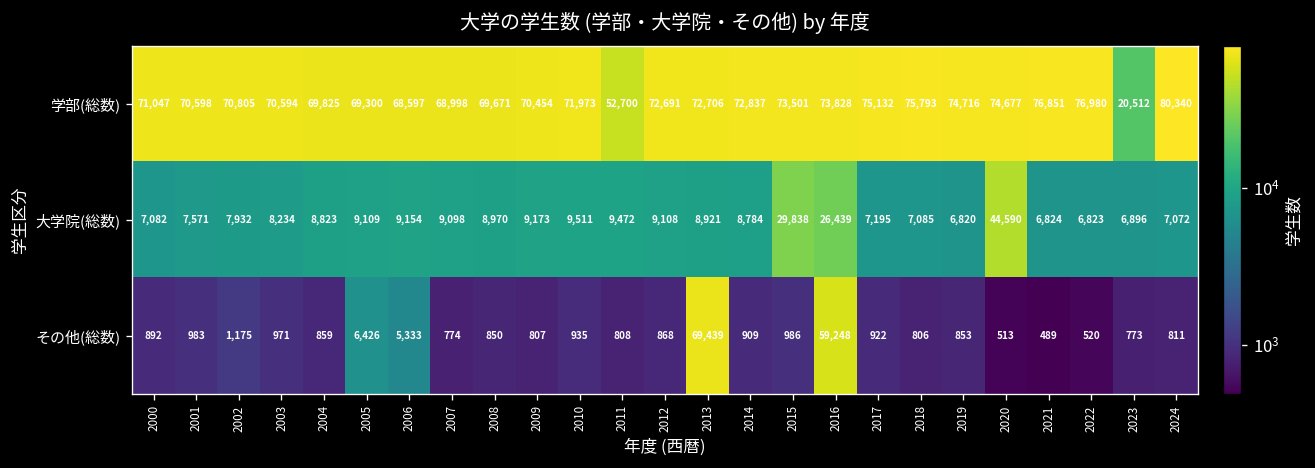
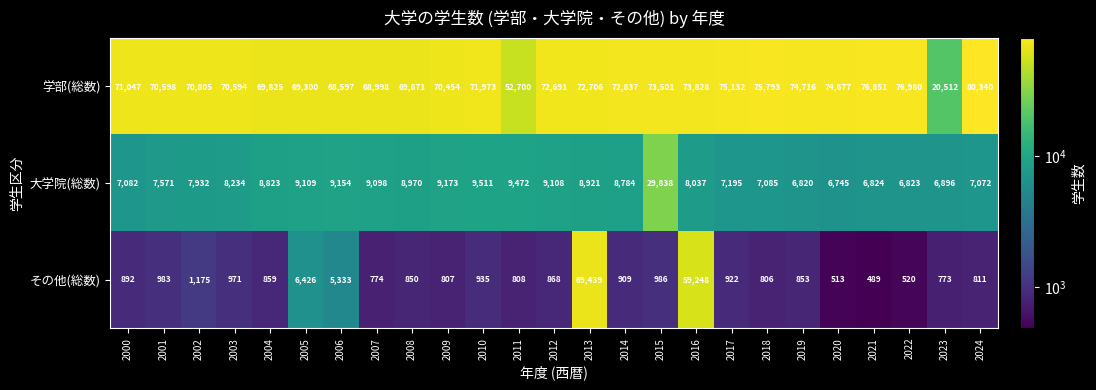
  {
    "学部(総数)": {
      "2000": "71,047",
      "2001": "70,598",
      "2002": "70,805",
      "2003": "70,594",
      "2004": "69,825",
      "2005": "69,300",
      "2006": "68,597",
      "2007": "68,998",
      "2008": "69,671",
      "2009": "70,454",
      "2010": "71,973",
      "2011": "52,700",
      "2012": "72,691",
      "2013": "72,706",
      "2014": "72,837",
      "2015": "73,501",
      "2016": "73,828",
      "2017": "75,132",
      "2018": "75,793",
      "2019": "74,716",
      "2020": "74,677",
      "2021": "76,851",
      "2022": "76,980",
      "2023": "20,512",
      "2024": "80,340"
    },
    "大学院(総数)": {
      "2000": "7,082",
      "2001": "7,571",
      "2002": "7,932",
      "2003": "8,234",
      "2004": "8,823",
      "2005": "9,109",
      "2006": "9,154",
      "2007": "9,098",
      "2008": "8,970",
      "2009": "9,173",
      "2010": "9,511",
      "2011": "9,472",
      "2012": "9,108",
      "2013": "8,921",
      "2014": "8,784",
      "2015": "29,838",
-     "2016": "26,439",
+     "2016": "8,037",
      "2017": "7,195",
      "2018": "7,085",
      "2019": "6,820",
-     "2020": "44,590",
+     "2020": "6,745",
      "2021": "6,824",
      "2022": "6,823",
      "2023": "6,896",
      "2024": "7,072"
    },
    "その他(総数)": {
      "2000": "892",
      "2001": "983",
      "2002": "1,175",
      "2003": "971",
      "2004": "859",
      "2005": "6,426",
      "2006": "5,333",
      "2007": "774",
      "2008": "850",
      "2009": "807",
      "2010": "935",
      "2011": "808",
      "2012": "868",
      "2013": "69,439",
      "2014": "909",
      "2015": "986",
      "2016": "59,248",
      "2017": "922",
      "2018": "806",
      "2019": "853",
      "2020": "513",
      "2021": "489",
      "2022": "520",
      "2023": "773",
      "2024": "811"
    }
  }
